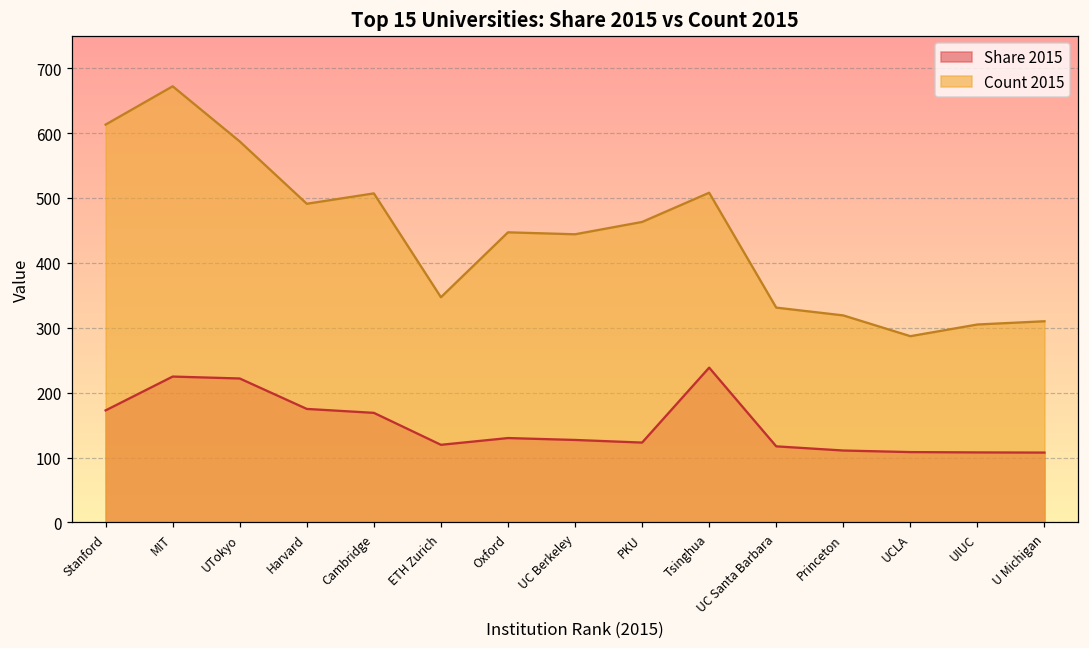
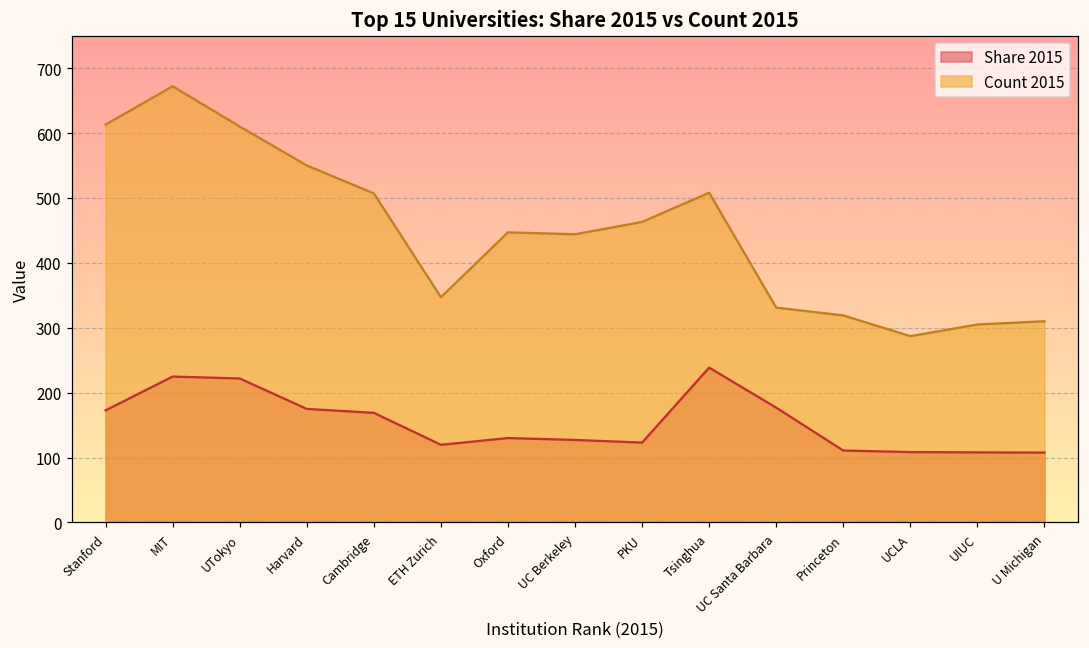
  {
    "Share 2015": {
      "Stanford": 170,
      "MIT": 220,
      "UTokyo": 220,
      "Harvard": 170,
      "Cambridge": 170,
      "ETH Zurich": 120,
      "Oxford": 130,
      "UC Berkeley": 130,
      "PKU": 120,
      "Tsinghua": 240,
-     "UC Santa Barbara": 120,
+     "UC Santa Barbara": 180,
      "Princeton": 110,
      "UCLA": 110,
      "UIUC": 110,
      "U Michigan": 110
    },
    "Count 2015": {
      "Stanford": 610,
      "MIT": 670,
-     "UTokyo": 590,
-     "Harvard": 490,
+     "UTokyo": 610,
+     "Harvard": 550,
      "Cambridge": 510,
      "ETH Zurich": 350,
      "Oxford": 450,
      "UC Berkeley": 440,
      "PKU": 460,
      "Tsinghua": 510,
      "UC Santa Barbara": 330,
      "Princeton": 320,
      "UCLA": 290,
      "UIUC": 310,
      "U Michigan": 310
    }
  }
